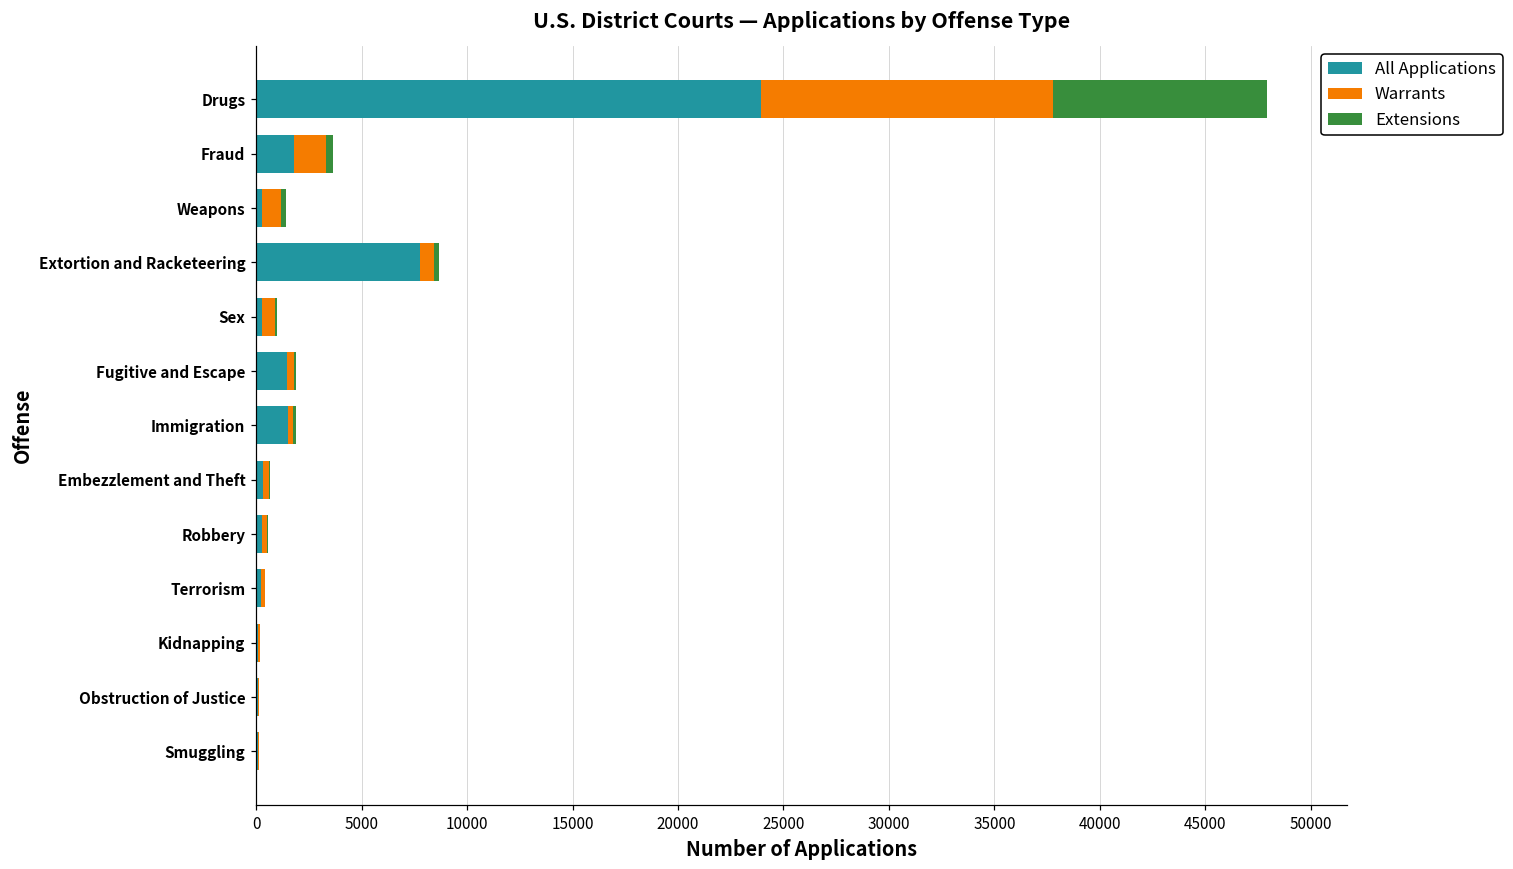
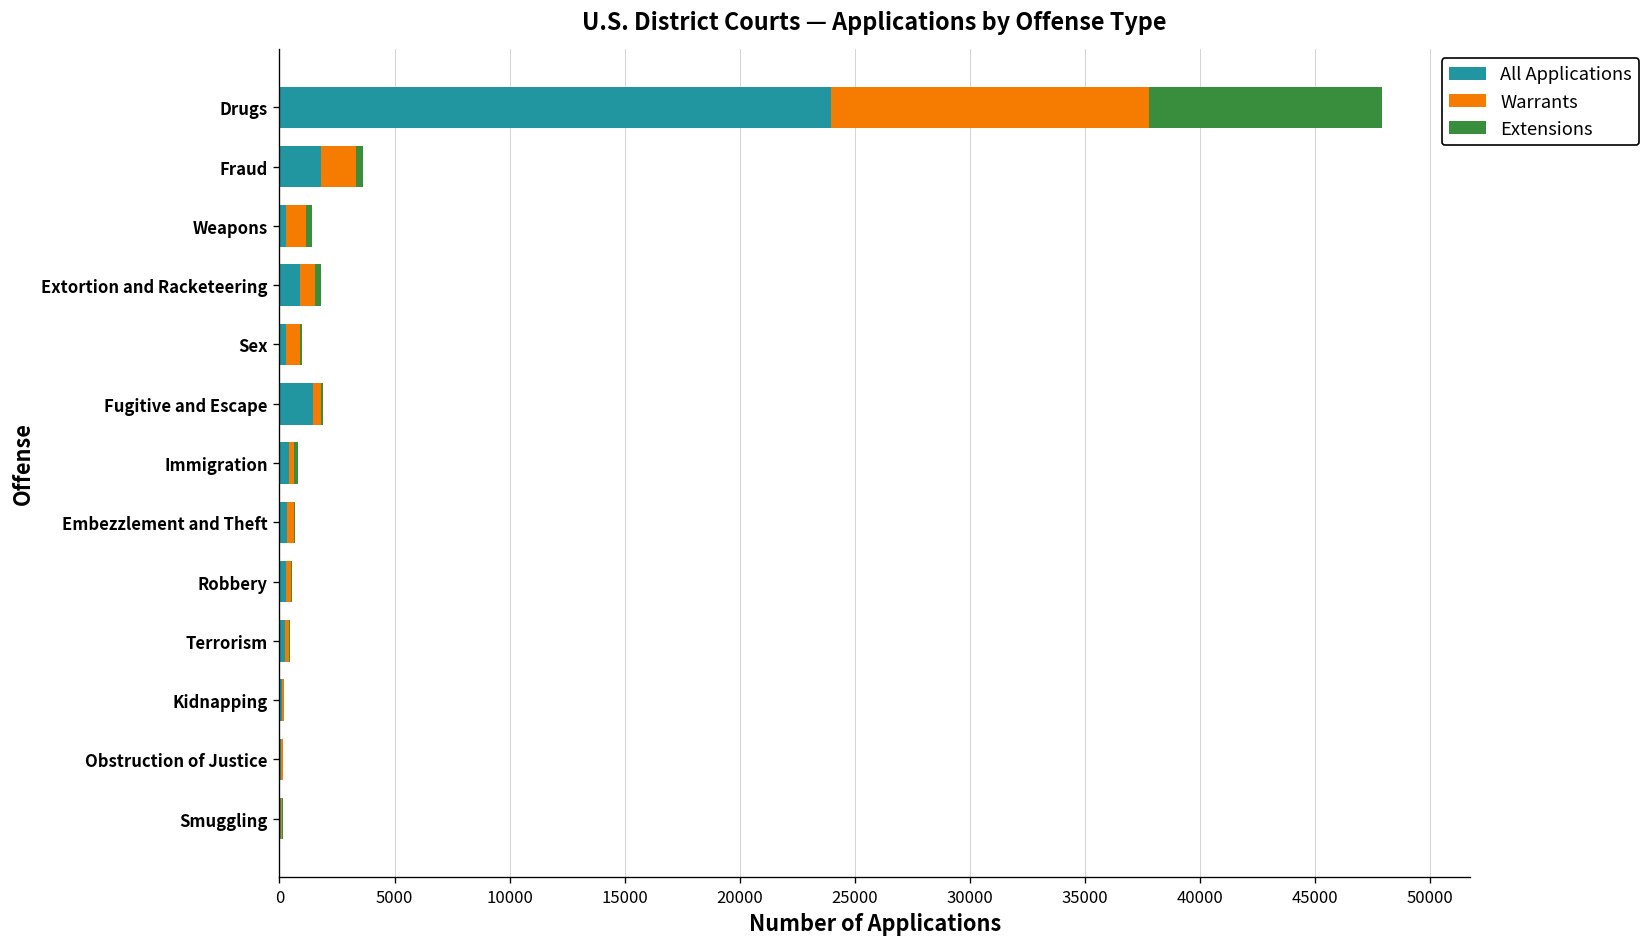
  {
    "All Applications": {
      "Drugs": 24000,
      "Fraud": 1800,
      "Weapons": 300,
-     "Extortion and Racketeering": 7800,
+     "Extortion and Racketeering": 900,
      "Sex": 300,
      "Fugitive and Escape": 1500,
-     "Immigration": 1500,
+     "Immigration": 400,
      "Embezzlement and Theft": 300,
      "Robbery": 300,
      "Terrorism": 200
    },
    "Warrants": {
      "Drugs": 13800,
      "Fraud": 1500,
      "Weapons": 900,
      "Extortion and Racketeering": 700,
      "Sex": 600,
      "Fugitive and Escape": 300,
      "Immigration": 200,
      "Embezzlement and Theft": 300,
      "Robbery": 200,
      "Terrorism": 200
    },
    "Extensions": {
      "Drugs": 10100,
      "Fraud": 300,
      "Weapons": 300,
      "Extortion and Racketeering": 200,
      "Immigration": 200
    }
  }
